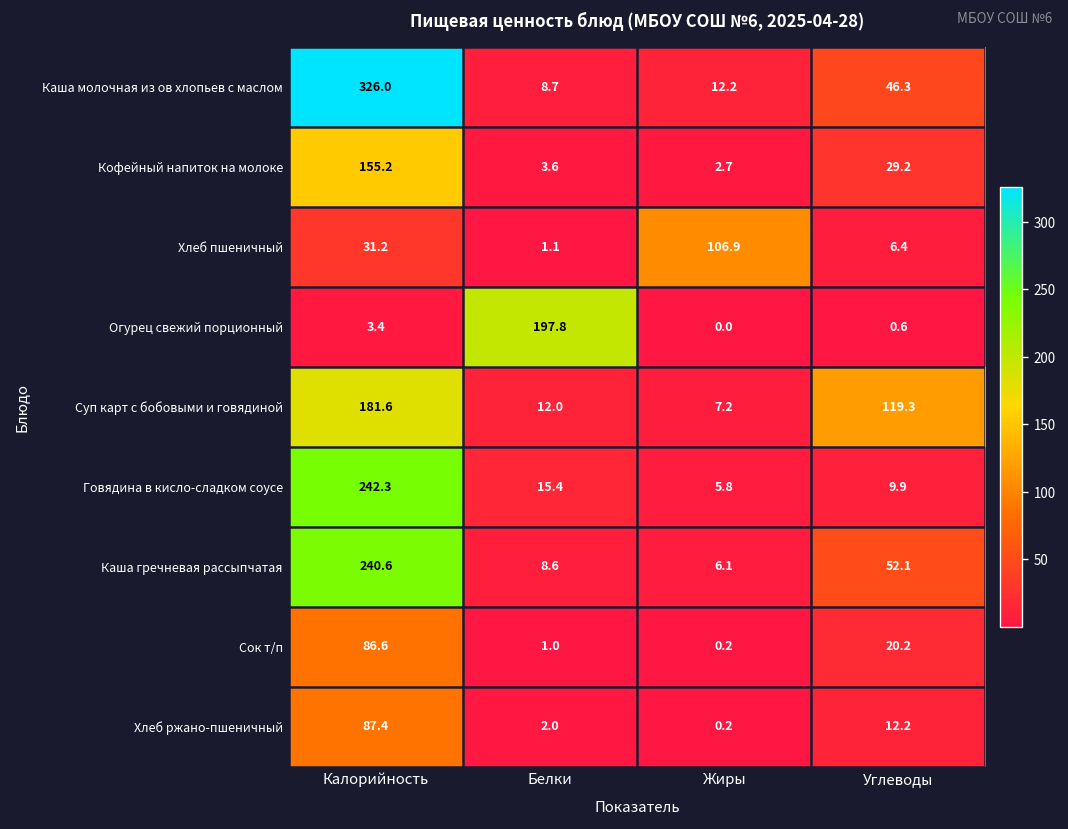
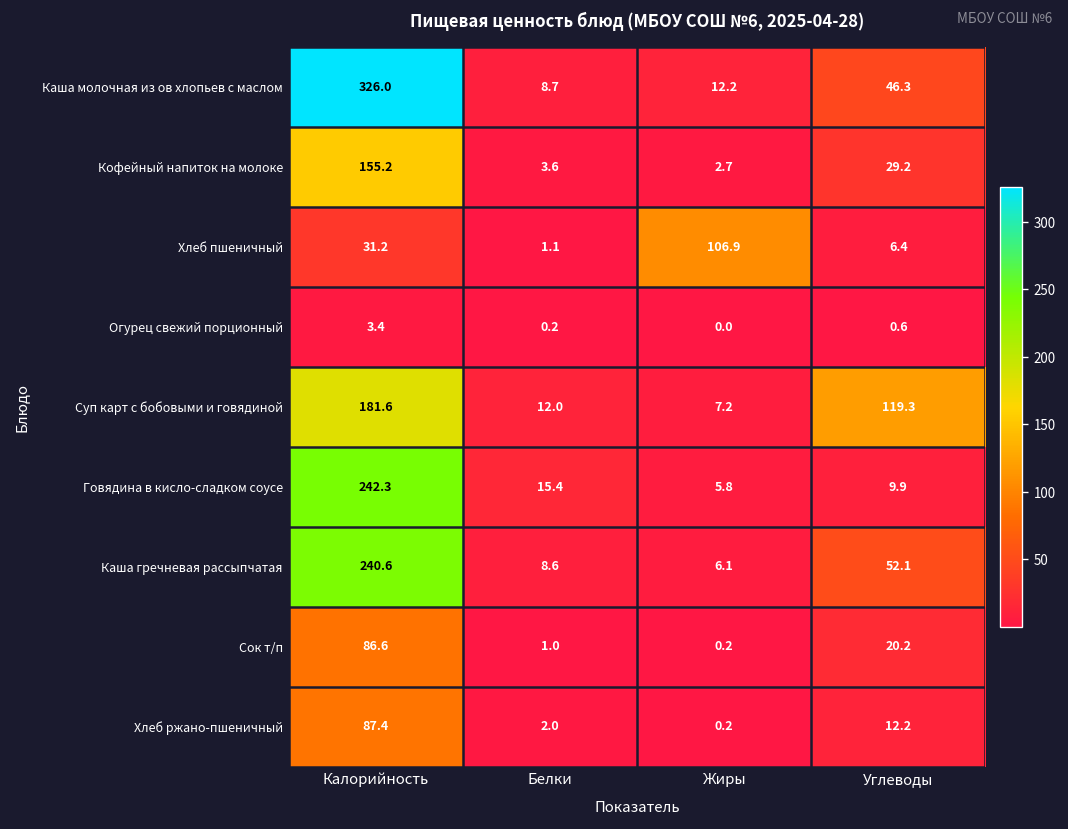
  {
    "Каша молочная из ов хлопьев с маслом": {
      "Калорийность": 326.0,
      "Белки": 8.7,
      "Жиры": 12.2,
      "Углеводы": 46.3
    },
    "Кофейный напиток на молоке": {
      "Калорийность": 155.2,
      "Белки": 3.6,
      "Жиры": 2.7,
      "Углеводы": 29.2
    },
    "Хлеб пшеничный": {
      "Калорийность": 31.2,
      "Белки": 1.1,
      "Жиры": 106.9,
      "Углеводы": 6.4
    },
    "Огурец свежий порционный": {
      "Калорийность": 3.4,
-     "Белки": 197.8,
+     "Белки": 0.2,
      "Жиры": 0.0,
      "Углеводы": 0.6
    },
    "Суп карт с бобовыми и говядиной": {
      "Калорийность": 181.6,
      "Белки": 12.0,
      "Жиры": 7.2,
      "Углеводы": 119.3
    },
    "Говядина в кисло-сладком соусе": {
      "Калорийность": 242.3,
      "Белки": 15.4,
      "Жиры": 5.8,
      "Углеводы": 9.9
    },
    "Каша гречневая рассыпчатая": {
      "Калорийность": 240.6,
      "Белки": 8.6,
      "Жиры": 6.1,
      "Углеводы": 52.1
    },
    "Сок т/п": {
      "Калорийность": 86.6,
      "Белки": 1.0,
      "Жиры": 0.2,
      "Углеводы": 20.2
    },
    "Хлеб ржано-пшеничный": {
      "Калорийность": 87.4,
      "Белки": 2.0,
      "Жиры": 0.2,
      "Углеводы": 12.2
    }
  }
